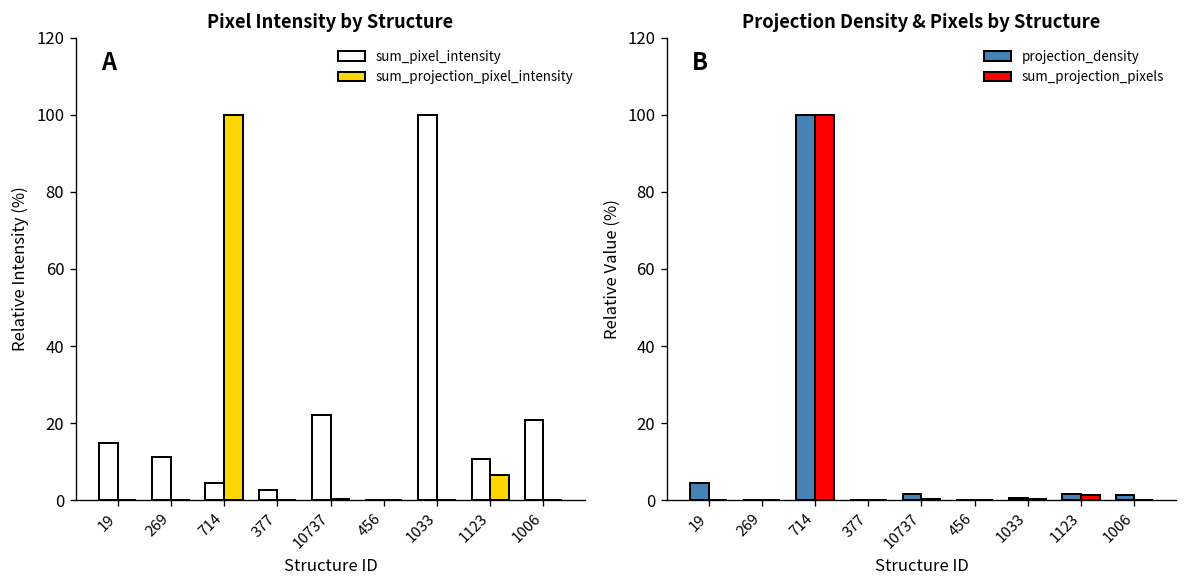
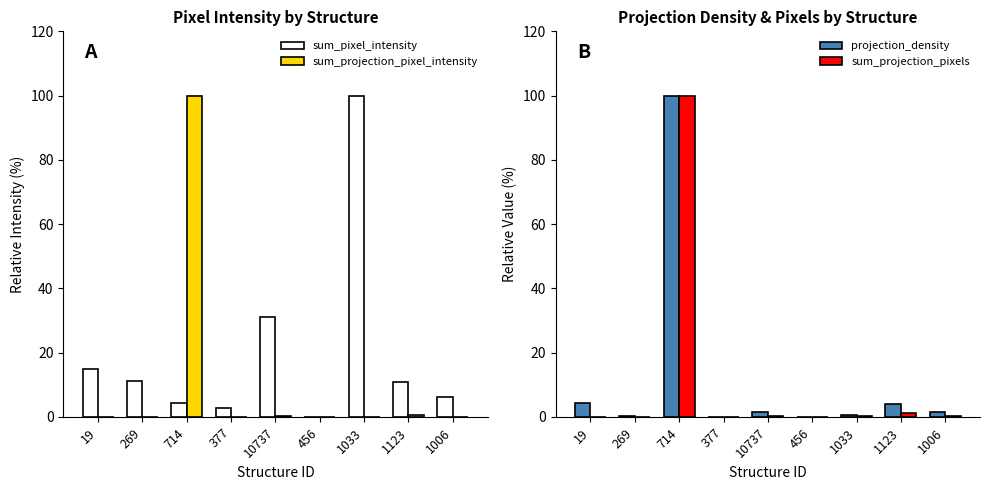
  {
    "Pixel Intensity by Structure": {
      "sum_pixel_intensity": {
        "19": 15,
        "269": 11,
        "714": 4,
        "377": 3,
-       "10737": 22,
+       "10737": 31,
        "1033": 100,
        "1123": 11,
-       "1006": 21
+       "1006": 6
      },
      "sum_projection_pixel_intensity": {
        "714": 100,
        "377": 0,
        "456": 0,
-       "1123": 7
+       "1123": 1
      }
    },
    "Projection Density & Pixels by Structure": {
      "projection_density": {
        "19": 4,
        "714": 100,
        "377": 0,
        "10737": 2,
        "456": 0,
-       "1123": 2,
+       "1123": 4,
        "1006": 1
      },
      "sum_projection_pixels": {
        "714": 100,
        "377": 0,
        "456": 0,
        "1123": 1
      }
    }
  }
